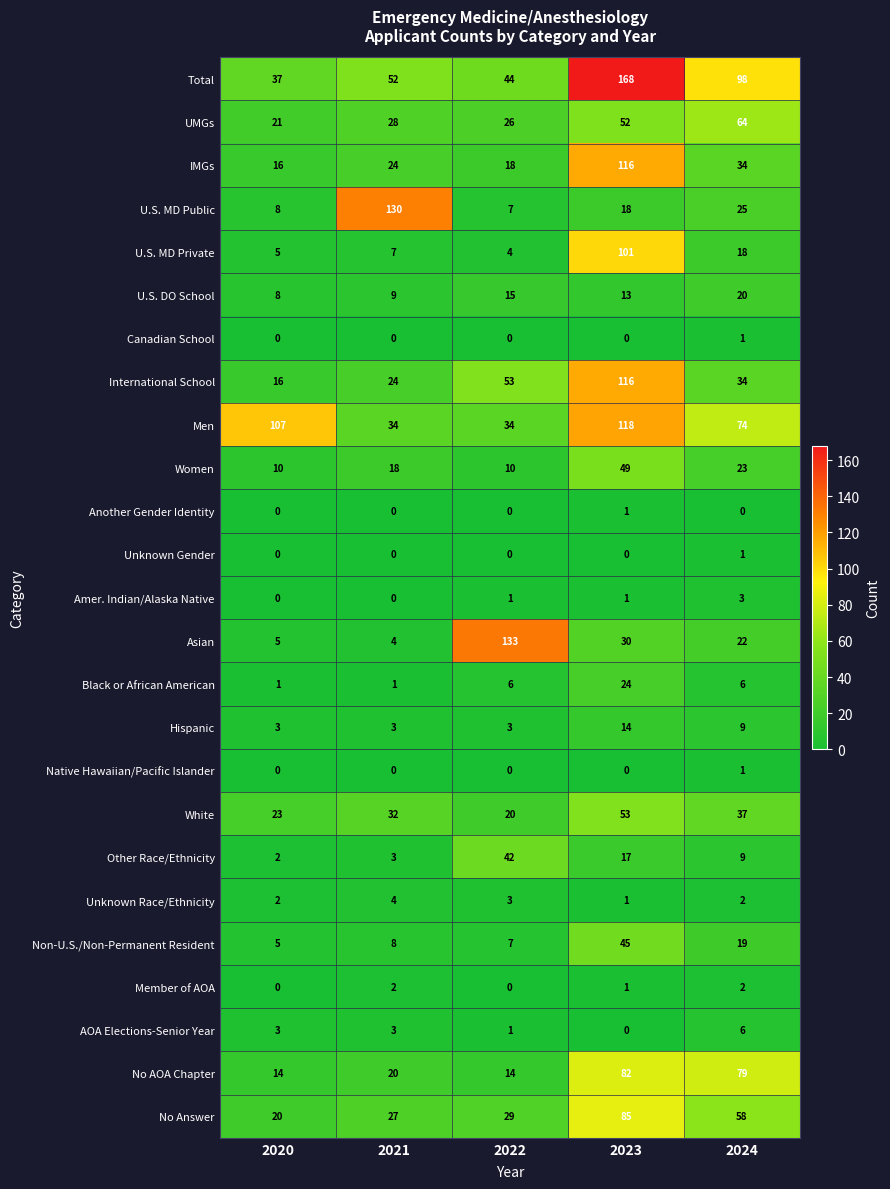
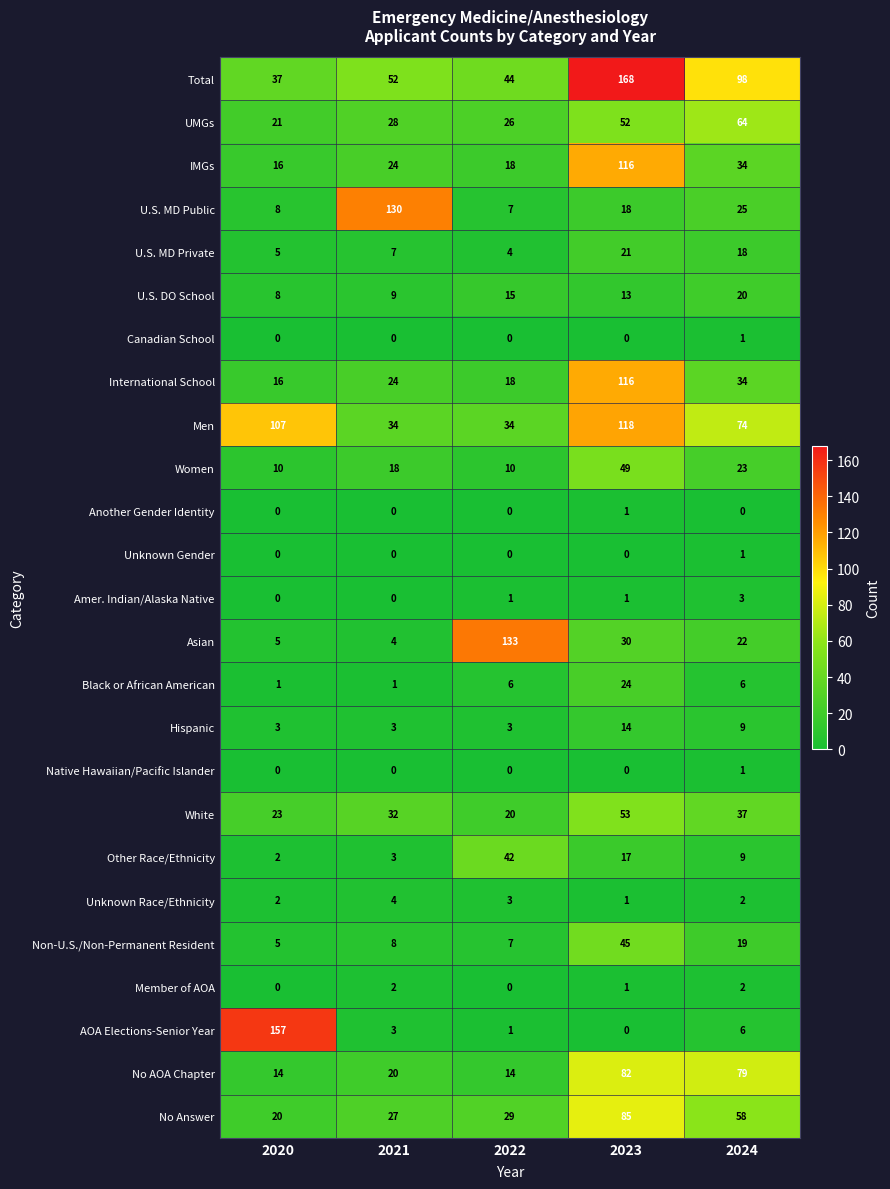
  {
    "Total": {
      "2020": 37,
      "2021": 52,
      "2022": 44,
      "2023": 168,
      "2024": 98
    },
    "UMGs": {
      "2020": 21,
      "2021": 28,
      "2022": 26,
      "2023": 52,
      "2024": 64
    },
    "IMGs": {
      "2020": 16,
      "2021": 24,
      "2022": 18,
      "2023": 116,
      "2024": 34
    },
    "U.S. MD Public": {
      "2020": 8,
      "2021": 130,
      "2022": 7,
      "2023": 18,
      "2024": 25
    },
    "U.S. MD Private": {
      "2020": 5,
      "2021": 7,
      "2022": 4,
-     "2023": 101,
+     "2023": 21,
      "2024": 18
    },
    "U.S. DO School": {
      "2020": 8,
      "2021": 9,
      "2022": 15,
      "2023": 13,
      "2024": 20
    },
    "Canadian School": {
      "2020": 0,
      "2021": 0,
      "2022": 0,
      "2023": 0,
      "2024": 1
    },
    "International School": {
      "2020": 16,
      "2021": 24,
-     "2022": 53,
+     "2022": 18,
      "2023": 116,
      "2024": 34
    },
    "Men": {
      "2020": 107,
      "2021": 34,
      "2022": 34,
      "2023": 118,
      "2024": 74
    },
    "Women": {
      "2020": 10,
      "2021": 18,
      "2022": 10,
      "2023": 49,
      "2024": 23
    },
    "Another Gender Identity": {
      "2020": 0,
      "2021": 0,
      "2022": 0,
      "2023": 1,
      "2024": 0
    },
    "Unknown Gender": {
      "2020": 0,
      "2021": 0,
      "2022": 0,
      "2023": 0,
      "2024": 1
    },
    "Amer. Indian/Alaska Native": {
      "2020": 0,
      "2021": 0,
      "2022": 1,
      "2023": 1,
      "2024": 3
    },
    "Asian": {
      "2020": 5,
      "2021": 4,
      "2022": 133,
      "2023": 30,
      "2024": 22
    },
    "Black or African American": {
      "2020": 1,
      "2021": 1,
      "2022": 6,
      "2023": 24,
      "2024": 6
    },
    "Hispanic": {
      "2020": 3,
      "2021": 3,
      "2022": 3,
      "2023": 14,
      "2024": 9
    },
    "Native Hawaiian/Pacific Islander": {
      "2020": 0,
      "2021": 0,
      "2022": 0,
      "2023": 0,
      "2024": 1
    },
    "White": {
      "2020": 23,
      "2021": 32,
      "2022": 20,
      "2023": 53,
      "2024": 37
    },
    "Other Race/Ethnicity": {
      "2020": 2,
      "2021": 3,
      "2022": 42,
      "2023": 17,
      "2024": 9
    },
    "Unknown Race/Ethnicity": {
      "2020": 2,
      "2021": 4,
      "2022": 3,
      "2023": 1,
      "2024": 2
    },
    "Non-U.S./Non-Permanent Resident": {
      "2020": 5,
      "2021": 8,
      "2022": 7,
      "2023": 45,
      "2024": 19
    },
    "Member of AOA": {
      "2020": 0,
      "2021": 2,
      "2022": 0,
      "2023": 1,
      "2024": 2
    },
    "AOA Elections-Senior Year": {
-     "2020": 3,
+     "2020": 157,
      "2021": 3,
      "2022": 1,
      "2023": 0,
      "2024": 6
    },
    "No AOA Chapter": {
      "2020": 14,
      "2021": 20,
      "2022": 14,
      "2023": 82,
      "2024": 79
    },
    "No Answer": {
      "2020": 20,
      "2021": 27,
      "2022": 29,
      "2023": 85,
      "2024": 58
    }
  }
